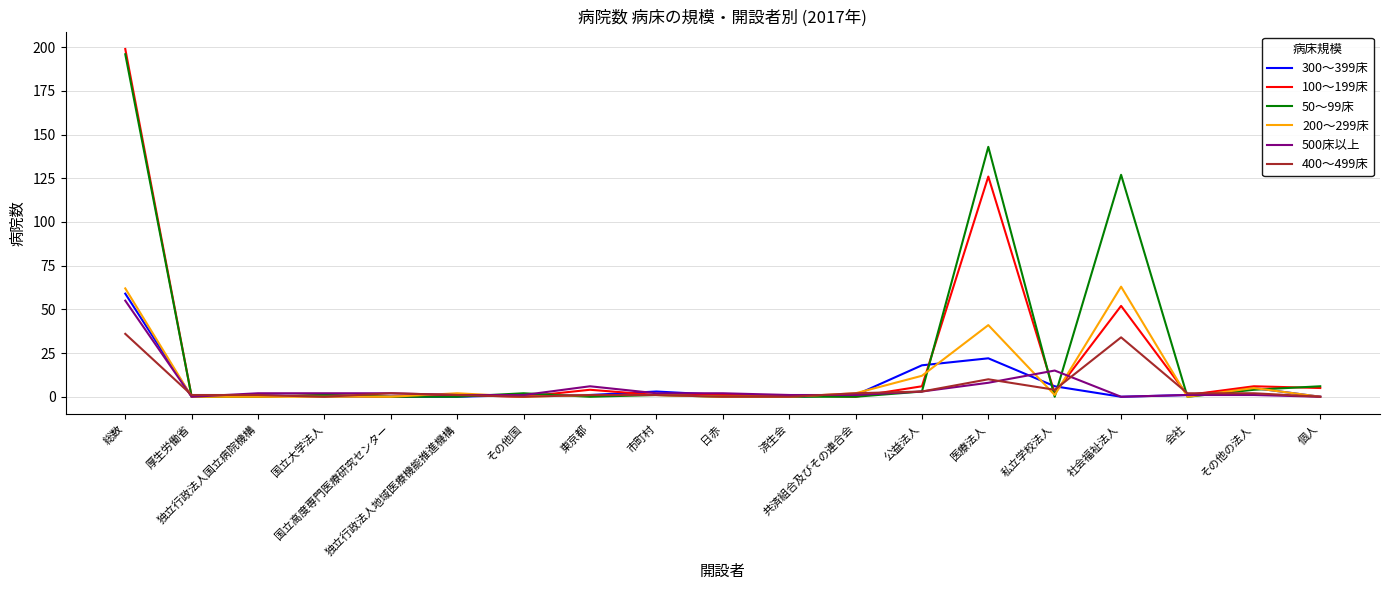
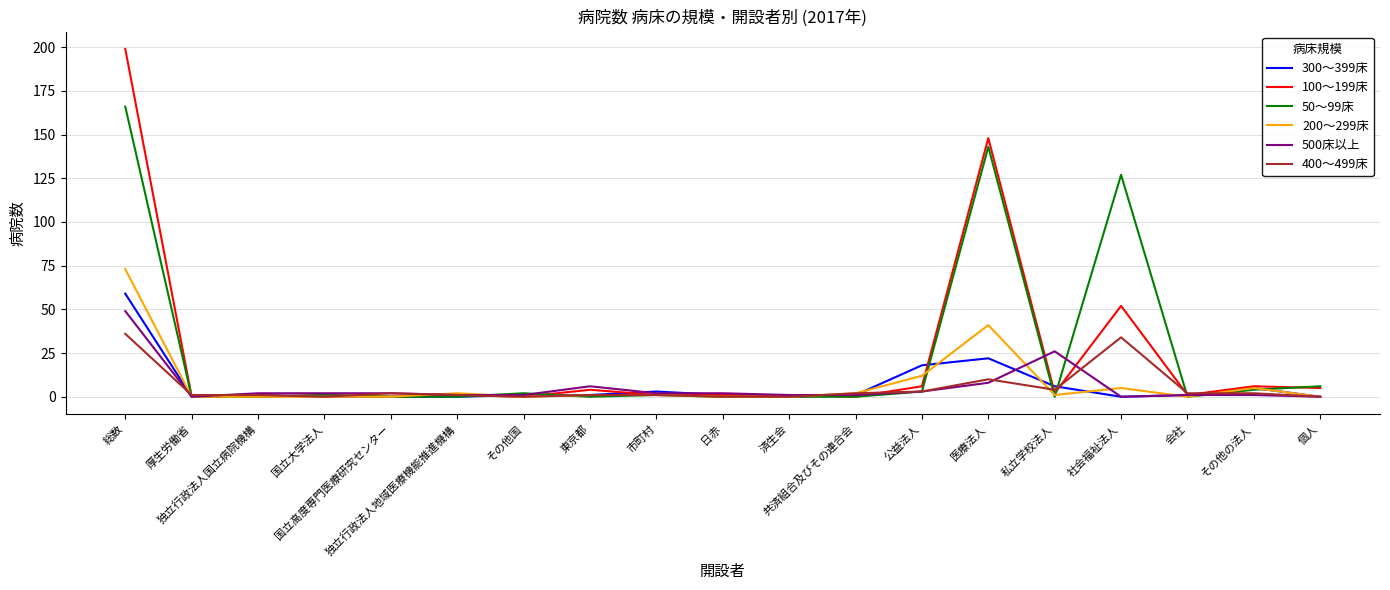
  {
    "300～399床": {
      "総数": 59,
      "公益法人": 18,
      "医療法人": 22,
      "私立学校法人": 6
    },
    "100～199床": {
      "総数": 199,
      "東京都": 4,
      "公益法人": 6,
-     "医療法人": 126,
+     "医療法人": 148,
      "社会福祉法人": 52
    },
    "50～99床": {
-     "総数": 196,
+     "総数": 166,
      "医療法人": 143,
      "社会福祉法人": 127
    },
    "200～299床": {
-     "総数": 62,
+     "総数": 73,
      "公益法人": 12,
      "医療法人": 41,
-     "社会福祉法人": 63
+     "社会福祉法人": 5
    },
    "500床以上": {
-     "総数": 55,
+     "総数": 49,
      "東京都": 6,
      "医療法人": 8,
-     "私立学校法人": 15
+     "私立学校法人": 26
    },
    "400～499床": {
      "総数": 36,
      "医療法人": 10,
      "私立学校法人": 4,
      "社会福祉法人": 34
    }
  }
